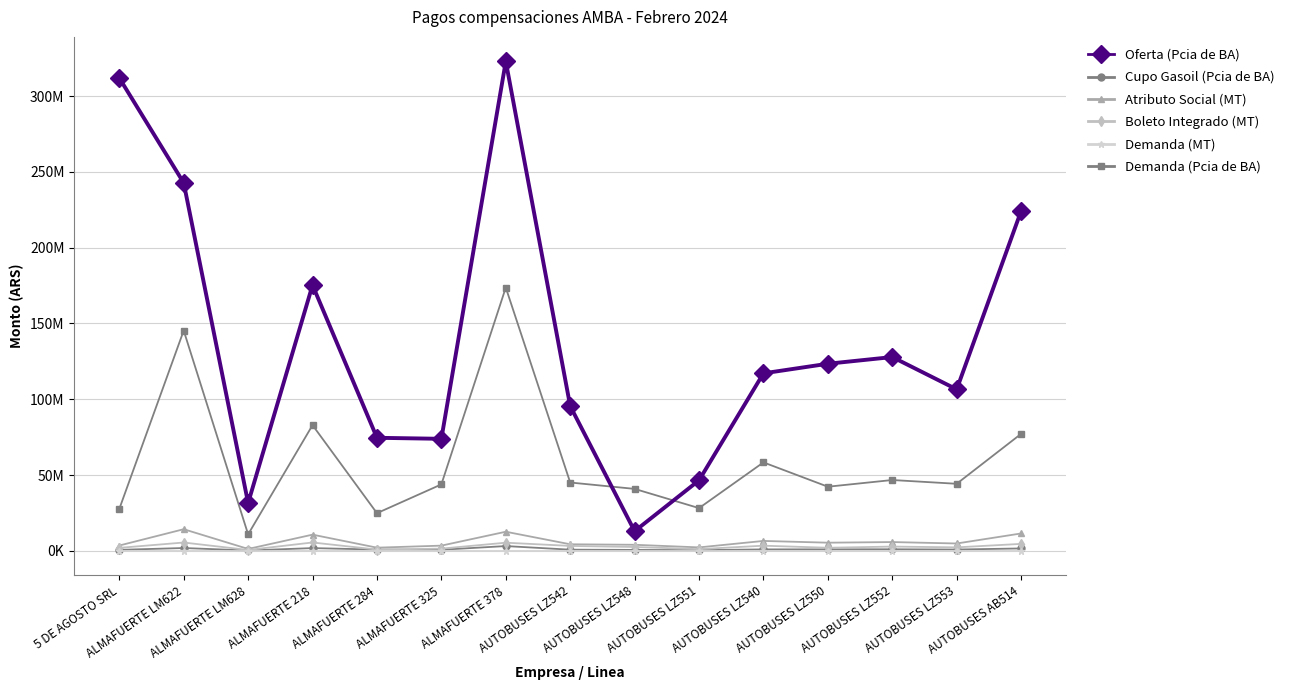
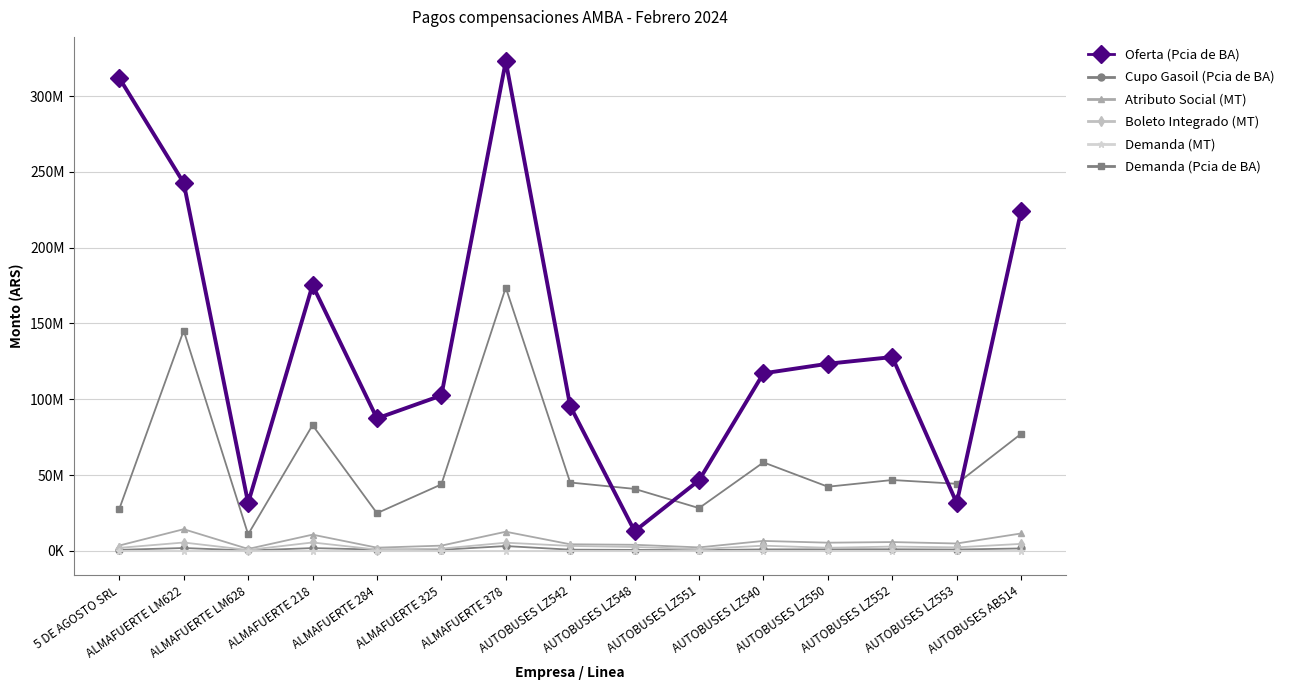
  {
    "Oferta (Pcia de BA)": {
      "5 DE AGOSTO SRL": 312000000,
      "ALMAFUERTE LM622": 243000000,
      "ALMAFUERTE LM628": 32000000,
      "ALMAFUERTE 218": 175000000,
-     "ALMAFUERTE 284": 75000000,
-     "ALMAFUERTE 325": 74000000,
+     "ALMAFUERTE 284": 87000000,
+     "ALMAFUERTE 325": 102000000,
      "ALMAFUERTE 378": 323000000,
      "AUTOBUSES LZ542": 96000000,
      "AUTOBUSES LZ548": 13000000,
      "AUTOBUSES LZ551": 47000000,
      "AUTOBUSES LZ540": 117000000,
      "AUTOBUSES LZ550": 123000000,
      "AUTOBUSES LZ552": 128000000,
-     "AUTOBUSES LZ553": 107000000,
+     "AUTOBUSES LZ553": 32000000,
      "AUTOBUSES AB514": 224000000
    }
  }
